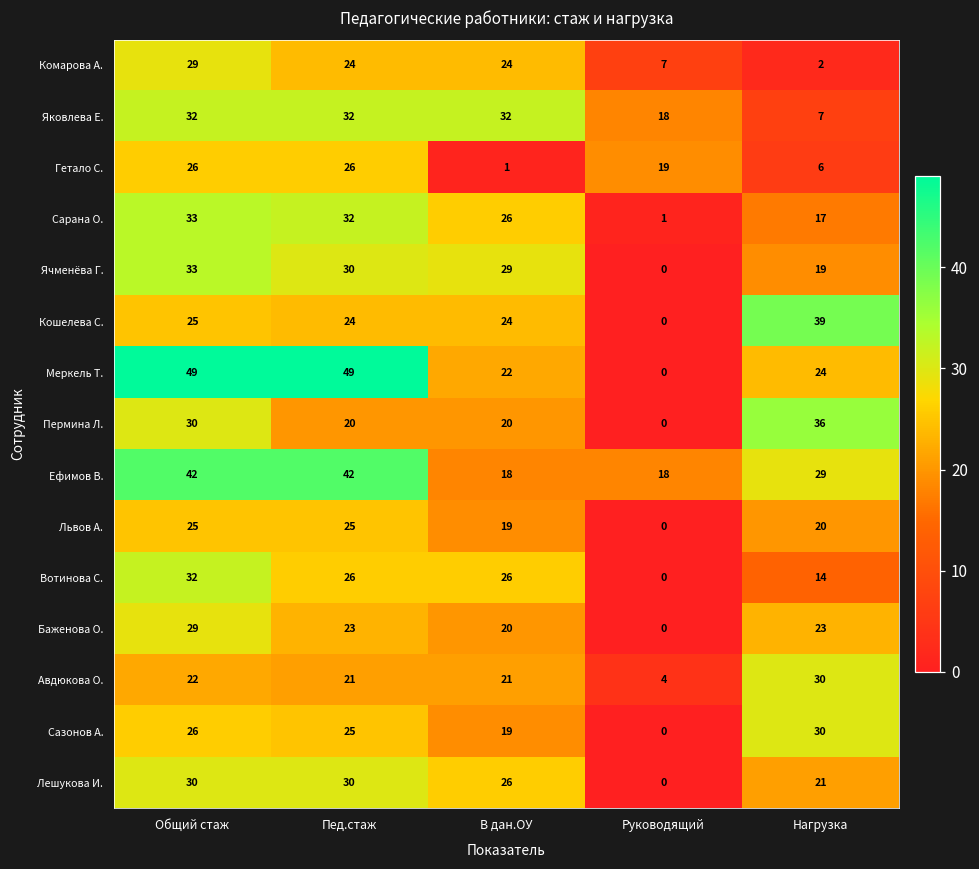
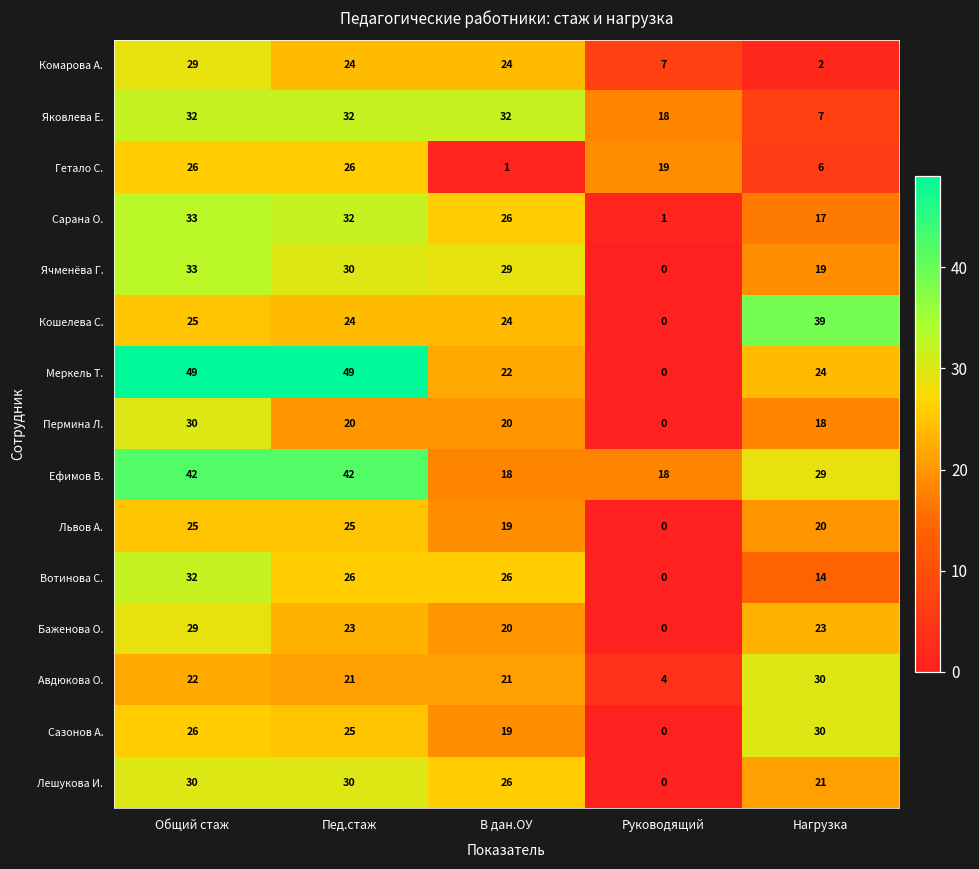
  {
    "Комарова А.": {
      "Общий стаж": 29,
      "Пед.стаж": 24,
      "В дан.ОУ": 24,
      "Руководящий": 7,
      "Нагрузка": 2
    },
    "Яковлева Е.": {
      "Общий стаж": 32,
      "Пед.стаж": 32,
      "В дан.ОУ": 32,
      "Руководящий": 18,
      "Нагрузка": 7
    },
    "Гетало С.": {
      "Общий стаж": 26,
      "Пед.стаж": 26,
      "В дан.ОУ": 1,
      "Руководящий": 19,
      "Нагрузка": 6
    },
    "Сарана О.": {
      "Общий стаж": 33,
      "Пед.стаж": 32,
      "В дан.ОУ": 26,
      "Руководящий": 1,
      "Нагрузка": 17
    },
    "Ячменёва Г.": {
      "Общий стаж": 33,
      "Пед.стаж": 30,
      "В дан.ОУ": 29,
      "Руководящий": 0,
      "Нагрузка": 19
    },
    "Кошелева С.": {
      "Общий стаж": 25,
      "Пед.стаж": 24,
      "В дан.ОУ": 24,
      "Руководящий": 0,
      "Нагрузка": 39
    },
    "Меркель Т.": {
      "Общий стаж": 49,
      "Пед.стаж": 49,
      "В дан.ОУ": 22,
      "Руководящий": 0,
      "Нагрузка": 24
    },
    "Пермина Л.": {
      "Общий стаж": 30,
      "Пед.стаж": 20,
      "В дан.ОУ": 20,
      "Руководящий": 0,
-     "Нагрузка": 36
+     "Нагрузка": 18
    },
    "Ефимов В.": {
      "Общий стаж": 42,
      "Пед.стаж": 42,
      "В дан.ОУ": 18,
      "Руководящий": 18,
      "Нагрузка": 29
    },
    "Львов А.": {
      "Общий стаж": 25,
      "Пед.стаж": 25,
      "В дан.ОУ": 19,
      "Руководящий": 0,
      "Нагрузка": 20
    },
    "Вотинова С.": {
      "Общий стаж": 32,
      "Пед.стаж": 26,
      "В дан.ОУ": 26,
      "Руководящий": 0,
      "Нагрузка": 14
    },
    "Баженова О.": {
      "Общий стаж": 29,
      "Пед.стаж": 23,
      "В дан.ОУ": 20,
      "Руководящий": 0,
      "Нагрузка": 23
    },
    "Авдюкова О.": {
      "Общий стаж": 22,
      "Пед.стаж": 21,
      "В дан.ОУ": 21,
      "Руководящий": 4,
      "Нагрузка": 30
    },
    "Сазонов А.": {
      "Общий стаж": 26,
      "Пед.стаж": 25,
      "В дан.ОУ": 19,
      "Руководящий": 0,
      "Нагрузка": 30
    },
    "Лешукова И.": {
      "Общий стаж": 30,
      "Пед.стаж": 30,
      "В дан.ОУ": 26,
      "Руководящий": 0,
      "Нагрузка": 21
    }
  }
